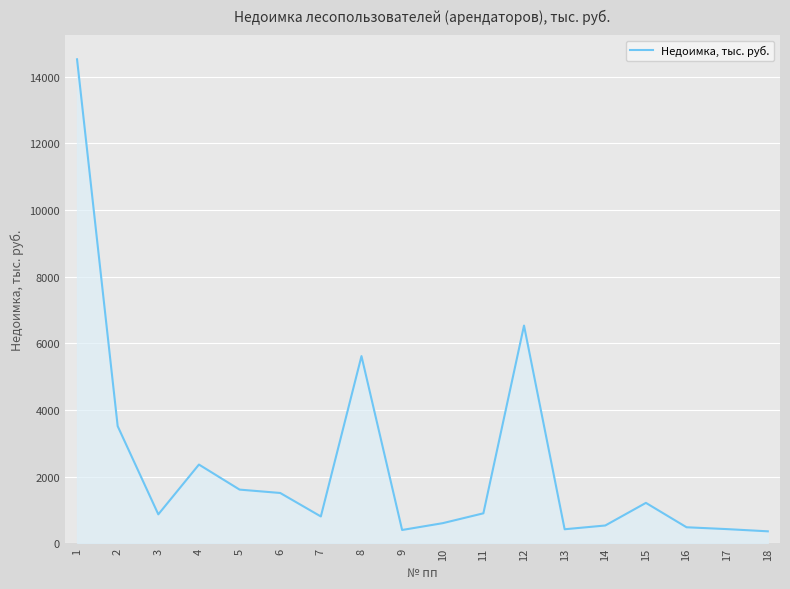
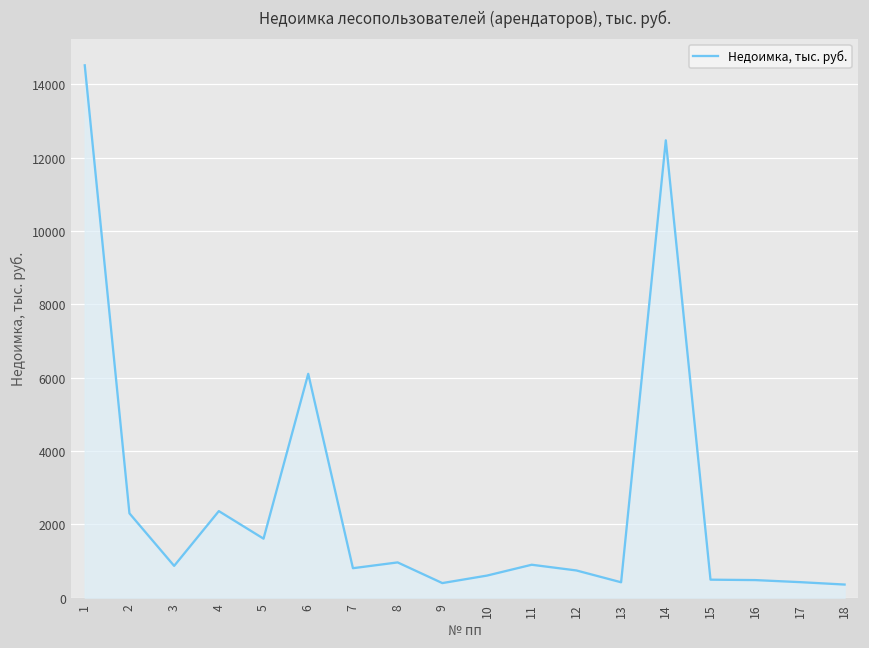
  {
    "1": 14500,
-   "2": 3500,
+   "2": 2300,
    "3": 900,
    "4": 2400,
    "5": 1600,
-   "6": 1500,
+   "6": 6100,
    "7": 800,
-   "8": 5600,
+   "8": 1000,
    "9": 400,
    "10": 600,
    "11": 900,
-   "12": 6500,
+   "12": 700,
    "13": 400,
-   "14": 500,
-   "15": 1200,
+   "14": 12500,
+   "15": 500,
    "16": 500,
    "17": 400,
    "18": 400
  }
